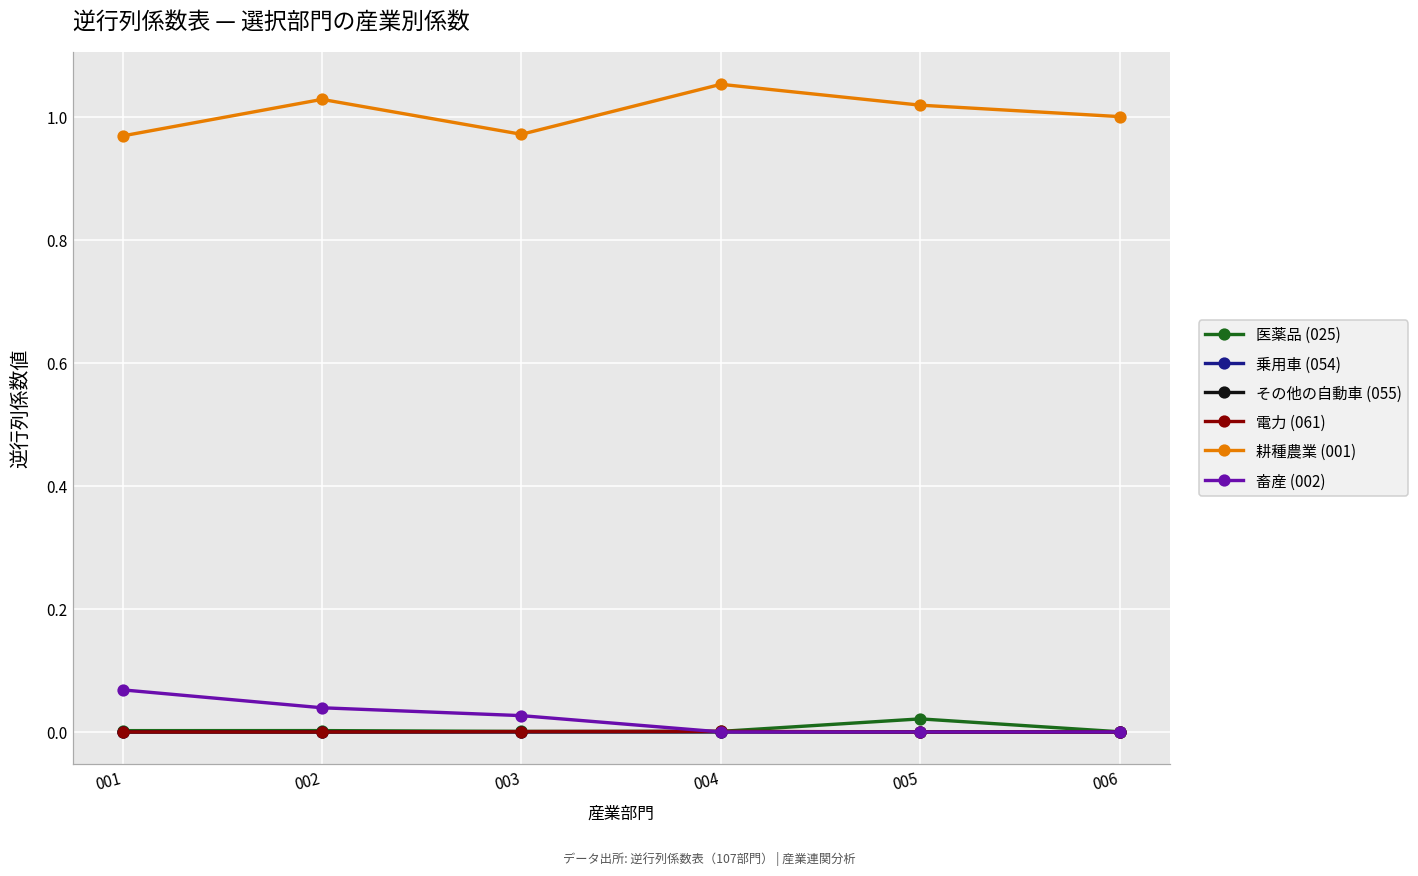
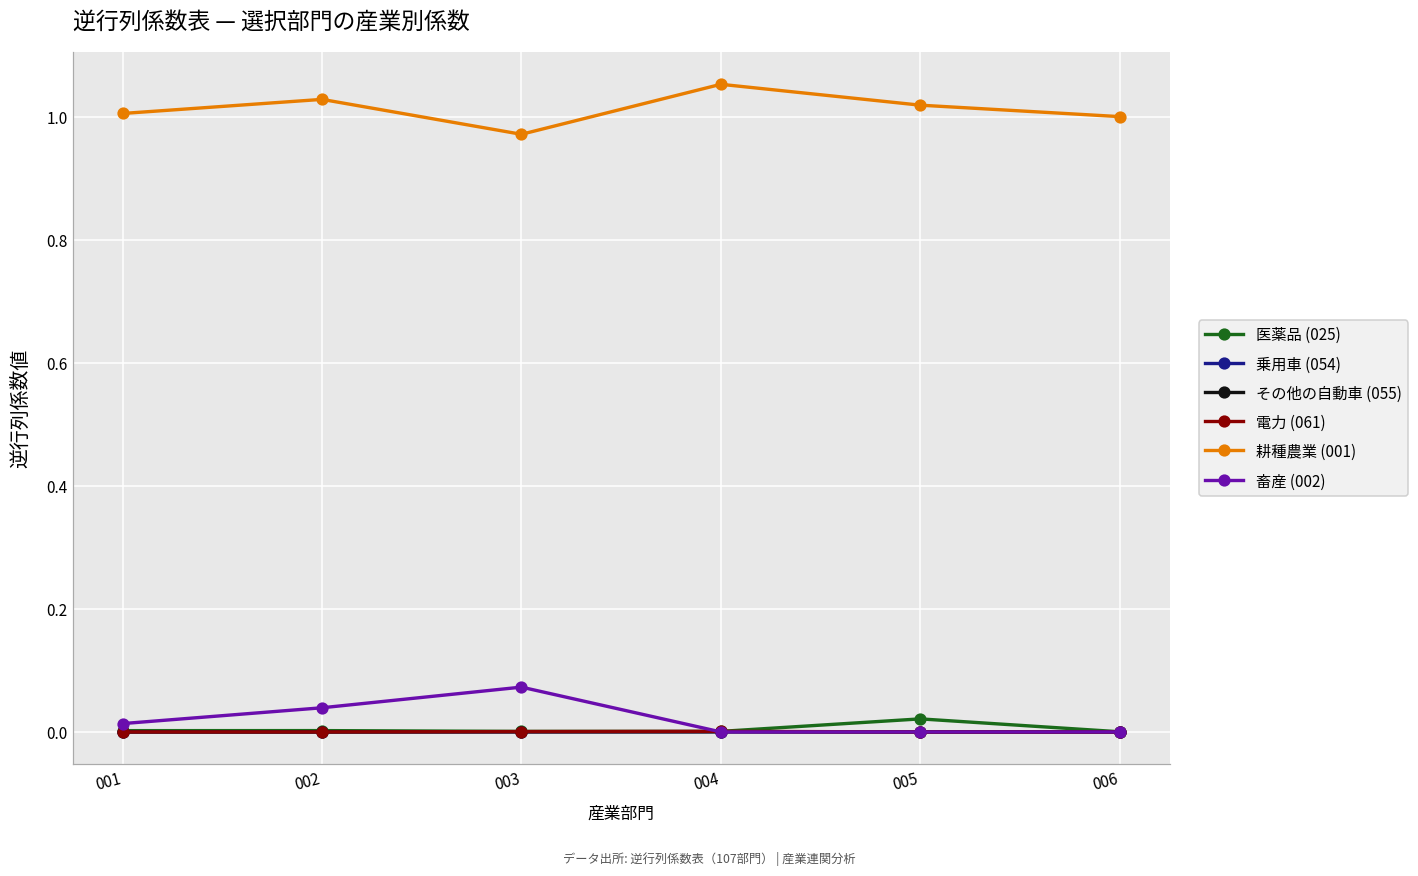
  {
    "医薬品 (025)": {
      "005": 0.02
    },
    "耕種農業 (001)": {
-     "001": 0.97,
+     "001": 1.01,
      "002": 1.03,
      "003": 0.97,
      "004": 1.05,
      "005": 1.02,
      "006": 1.00
    },
    "畜産 (002)": {
-     "001": 0.07,
+     "001": 0.01,
      "002": 0.04,
-     "003": 0.03
+     "003": 0.07
    }
  }
